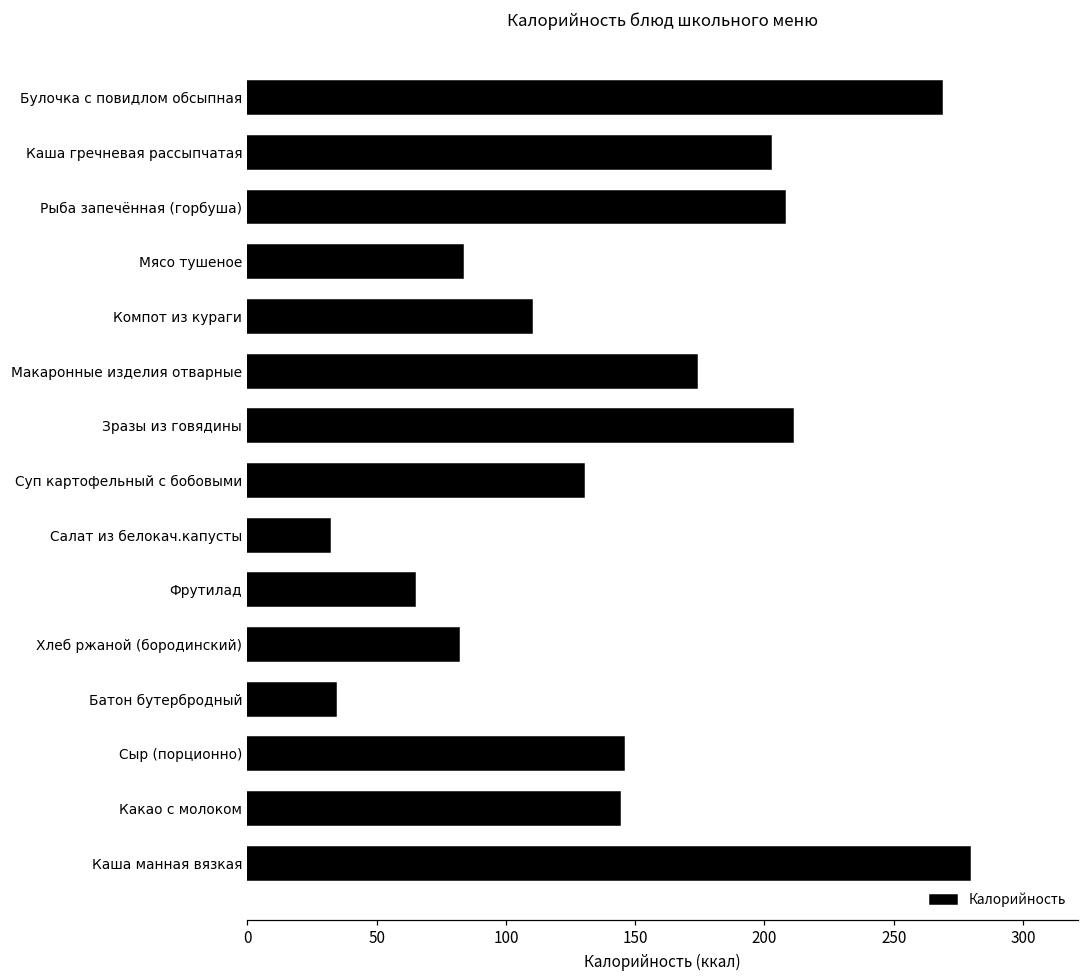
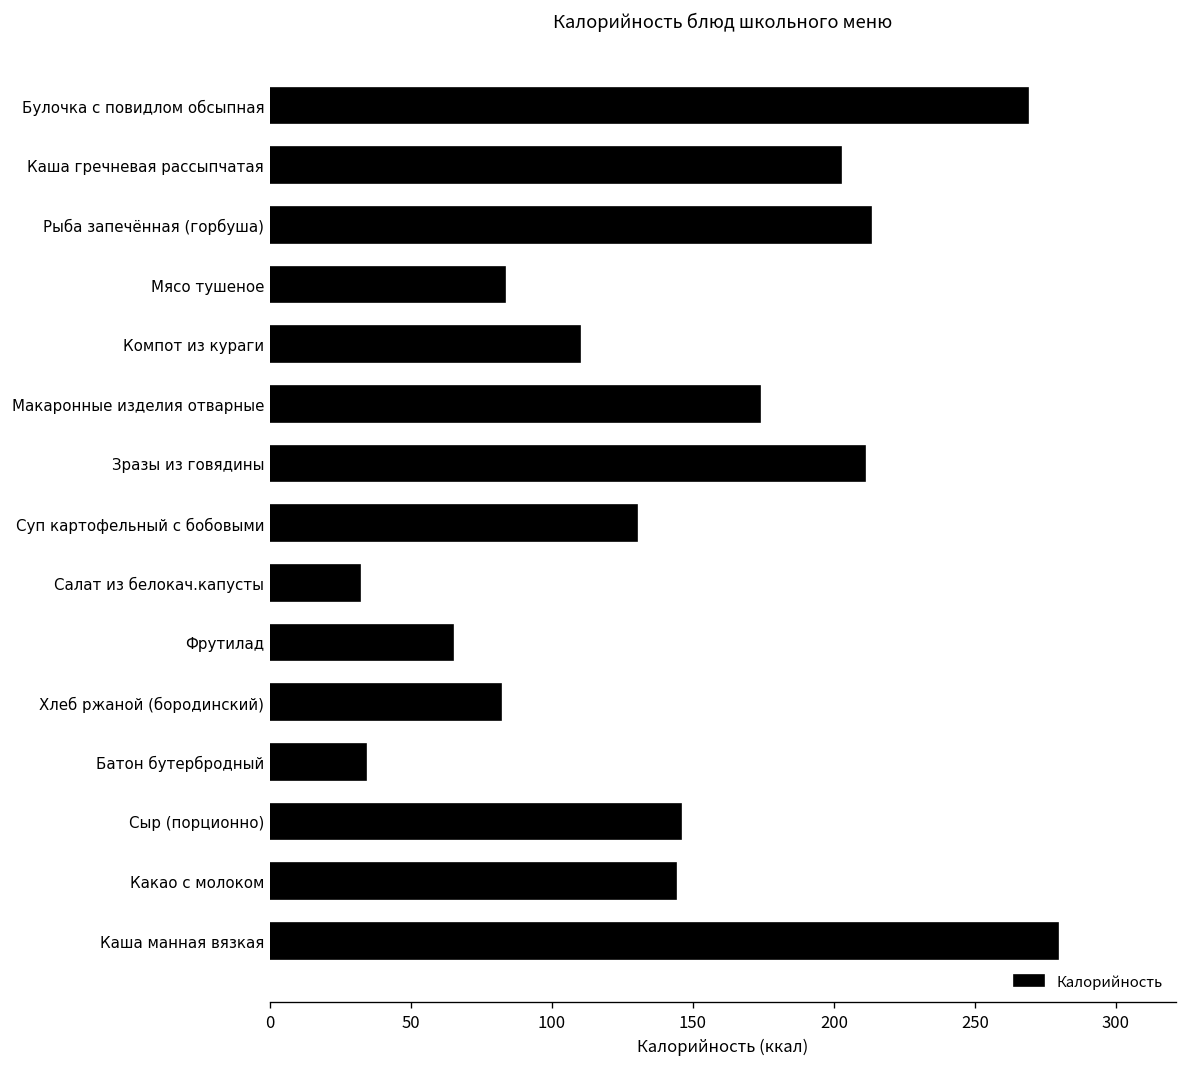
  {
    "Булочка с повидлом обсыпная": 269,
    "Каша гречневая рассыпчатая": 202,
-   "Рыба запечённая (горбуша)": 208,
+   "Рыба запечённая (горбуша)": 213,
    "Мясо тушеное": 84,
    "Компот из кураги": 110,
    "Макаронные изделия отварные": 174,
    "Зразы из говядины": 211,
    "Суп картофельный с бобовыми": 130,
    "Салат из белокач.капусты": 32,
    "Фрутилад": 65,
    "Хлеб ржаной (бородинский)": 82,
    "Батон бутербродный": 34,
    "Сыр (порционно)": 146,
    "Какао с молоком": 144,
    "Каша манная вязкая": 279
  }
